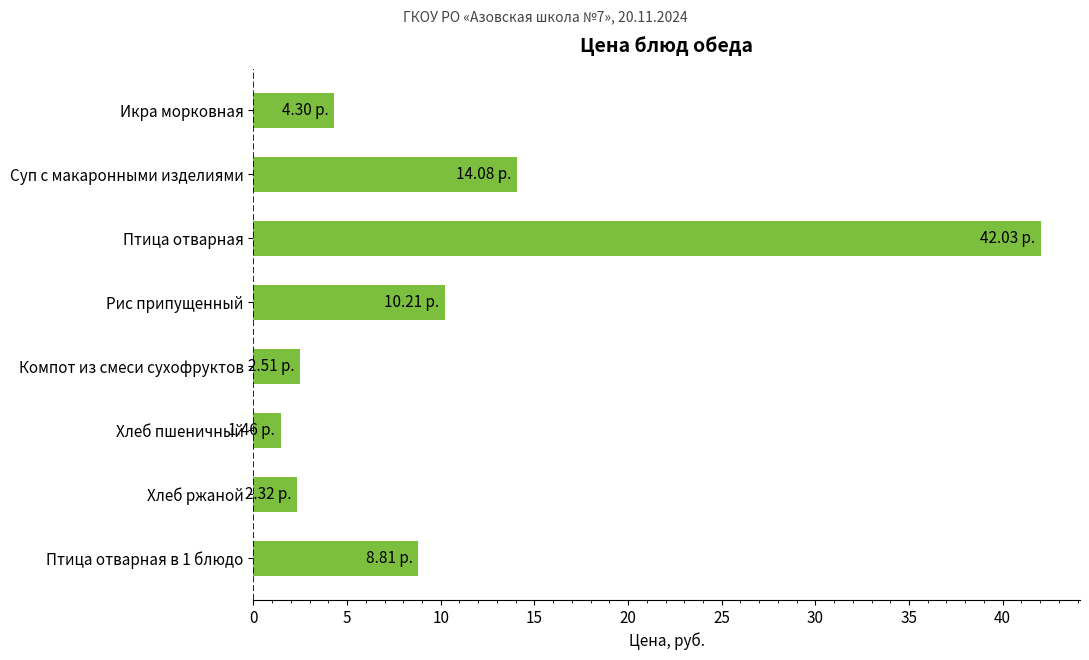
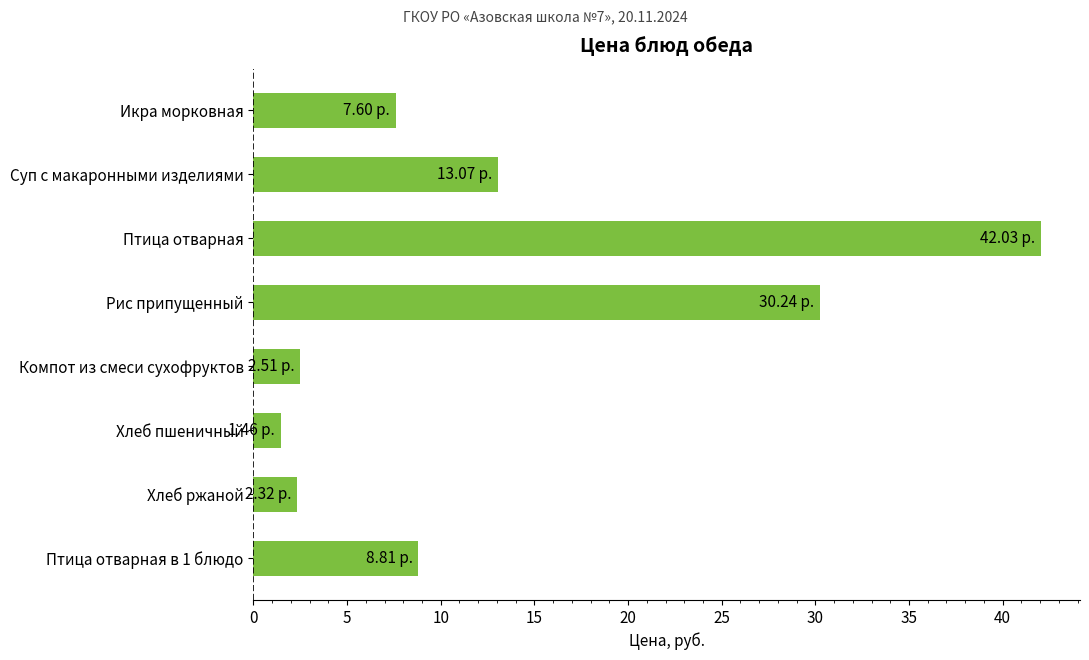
  {
-   "Икра морковная": 4.30,
-   "Суп с макаронными изделиями": 14.08,
+   "Икра морковная": 7.60,
+   "Суп с макаронными изделиями": 13.07,
    "Птица отварная": 42.03,
-   "Рис припущенный": 10.21,
+   "Рис припущенный": 30.24,
    "Компот из смеси сухофруктов": 2.51,
    "Хлеб пшеничный": 1.46,
    "Хлеб ржаной": 2.32,
    "Птица отварная в 1 блюдо": 8.81
  }
